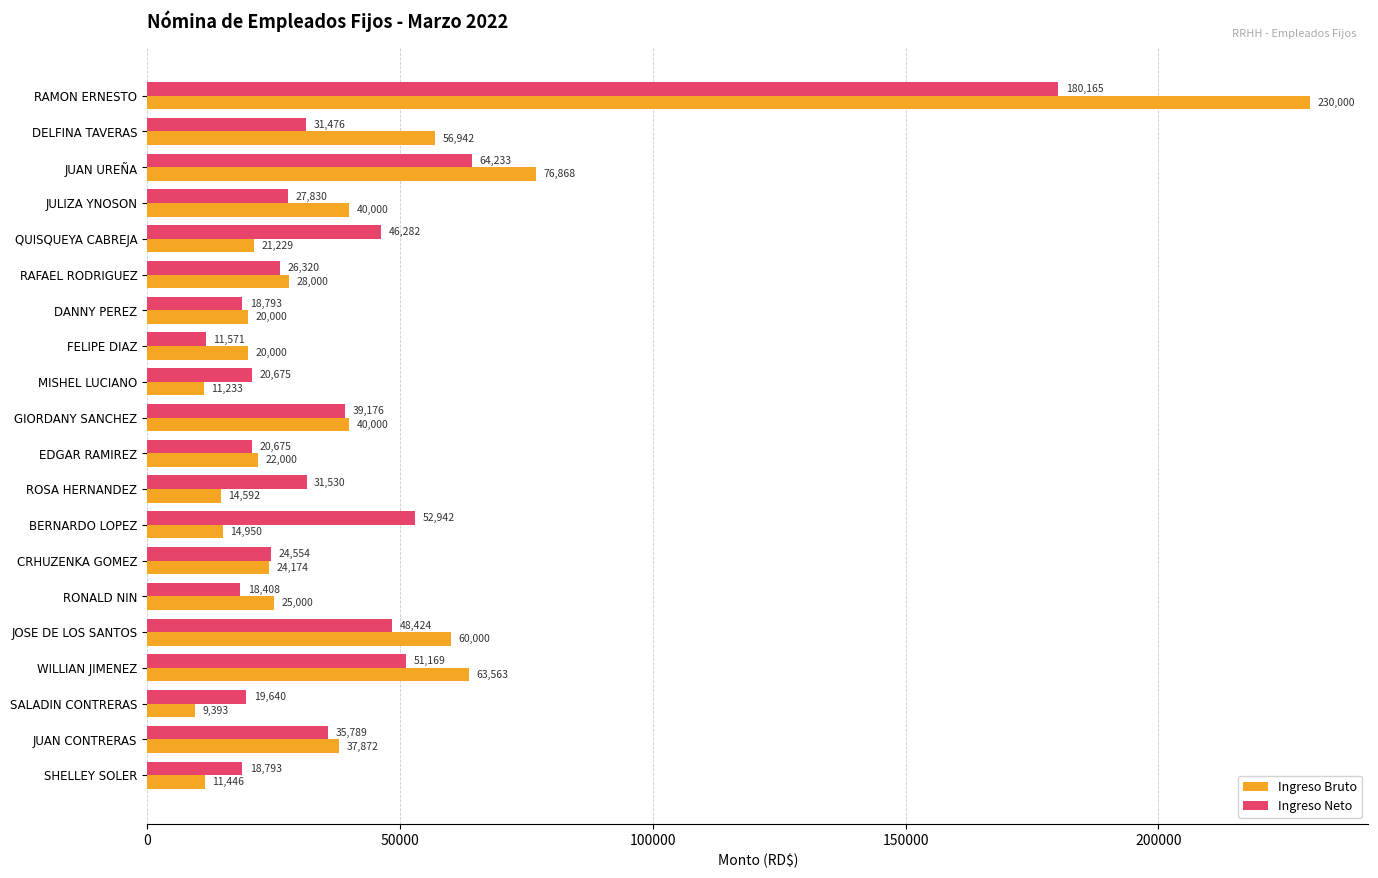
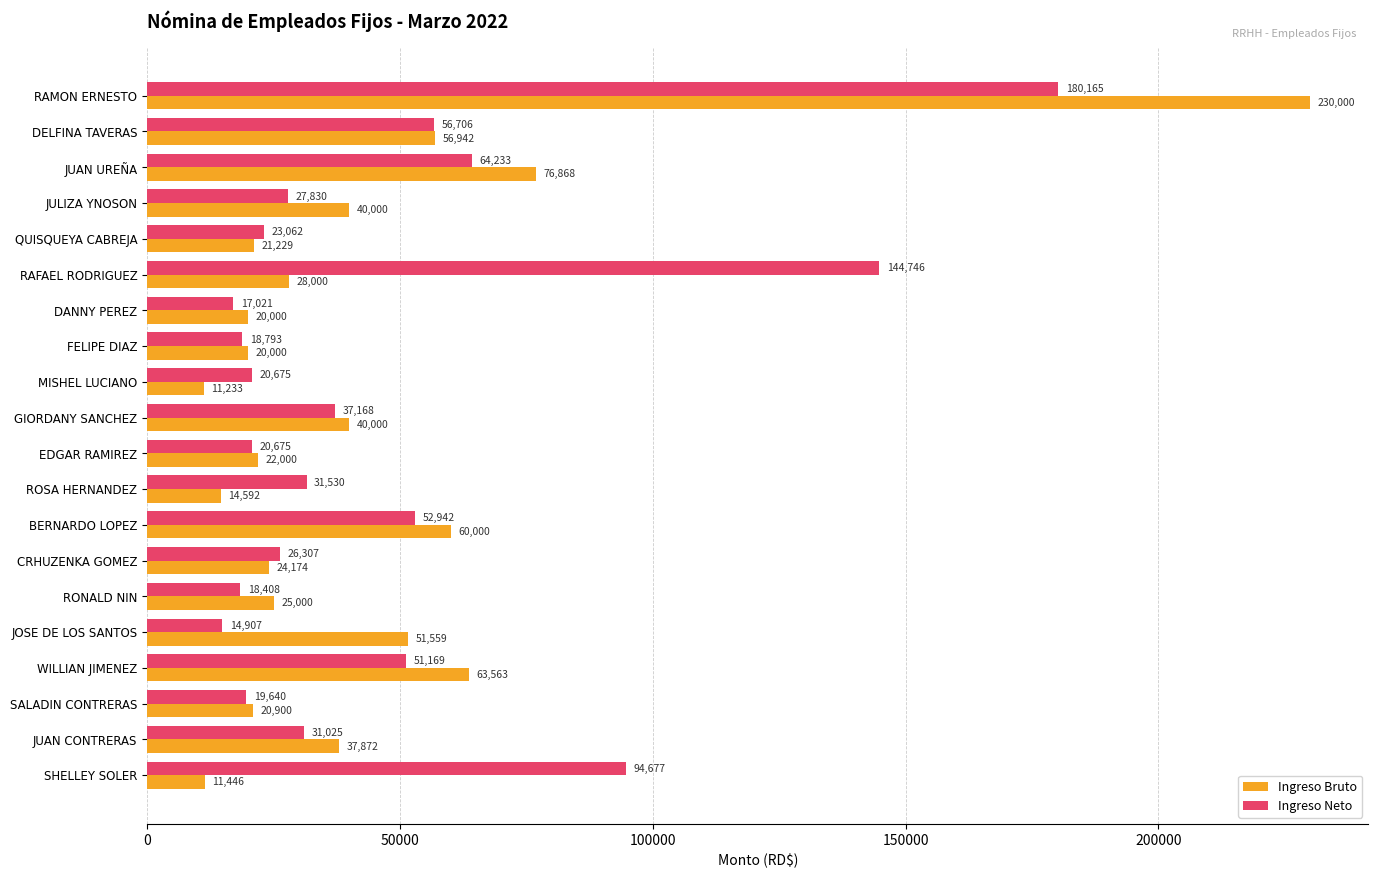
  {
    "Ingreso Bruto": {
      "RAMON ERNESTO": "230,000",
      "DELFINA TAVERAS": "56,942",
      "JUAN UREÑA": "76,868",
      "JULIZA YNOSON": "40,000",
      "QUISQUEYA CABREJA": "21,229",
      "RAFAEL RODRIGUEZ": "28,000",
      "DANNY PEREZ": "20,000",
      "FELIPE DIAZ": "20,000",
      "MISHEL LUCIANO": "11,233",
      "GIORDANY SANCHEZ": "40,000",
      "EDGAR RAMIREZ": "22,000",
      "ROSA HERNANDEZ": "14,592",
-     "BERNARDO LOPEZ": "14,950",
+     "BERNARDO LOPEZ": "60,000",
      "CRHUZENKA GOMEZ": "24,174",
      "RONALD NIN": "25,000",
-     "JOSE DE LOS SANTOS": "60,000",
+     "JOSE DE LOS SANTOS": "51,559",
      "WILLIAN JIMENEZ": "63,563",
-     "SALADIN CONTRERAS": "9,393",
+     "SALADIN CONTRERAS": "20,900",
      "JUAN CONTRERAS": "37,872",
      "SHELLEY SOLER": "11,446"
    },
    "Ingreso Neto": {
      "RAMON ERNESTO": "180,165",
-     "DELFINA TAVERAS": "31,476",
+     "DELFINA TAVERAS": "56,706",
      "JUAN UREÑA": "64,233",
      "JULIZA YNOSON": "27,830",
-     "QUISQUEYA CABREJA": "46,282",
-     "RAFAEL RODRIGUEZ": "26,320",
-     "DANNY PEREZ": "18,793",
-     "FELIPE DIAZ": "11,571",
+     "QUISQUEYA CABREJA": "23,062",
+     "RAFAEL RODRIGUEZ": "144,746",
+     "DANNY PEREZ": "17,021",
+     "FELIPE DIAZ": "18,793",
      "MISHEL LUCIANO": "20,675",
-     "GIORDANY SANCHEZ": "39,176",
+     "GIORDANY SANCHEZ": "37,168",
      "EDGAR RAMIREZ": "20,675",
      "ROSA HERNANDEZ": "31,530",
      "BERNARDO LOPEZ": "52,942",
-     "CRHUZENKA GOMEZ": "24,554",
+     "CRHUZENKA GOMEZ": "26,307",
      "RONALD NIN": "18,408",
-     "JOSE DE LOS SANTOS": "48,424",
+     "JOSE DE LOS SANTOS": "14,907",
      "WILLIAN JIMENEZ": "51,169",
      "SALADIN CONTRERAS": "19,640",
-     "JUAN CONTRERAS": "35,789",
-     "SHELLEY SOLER": "18,793"
+     "JUAN CONTRERAS": "31,025",
+     "SHELLEY SOLER": "94,677"
    }
  }
